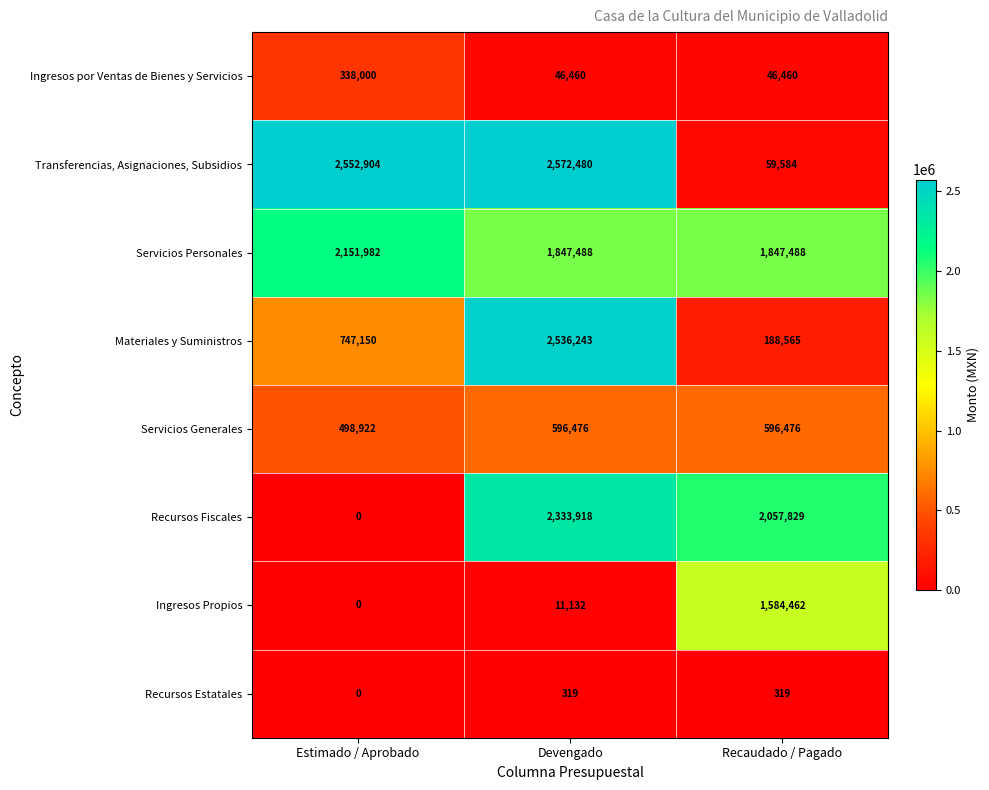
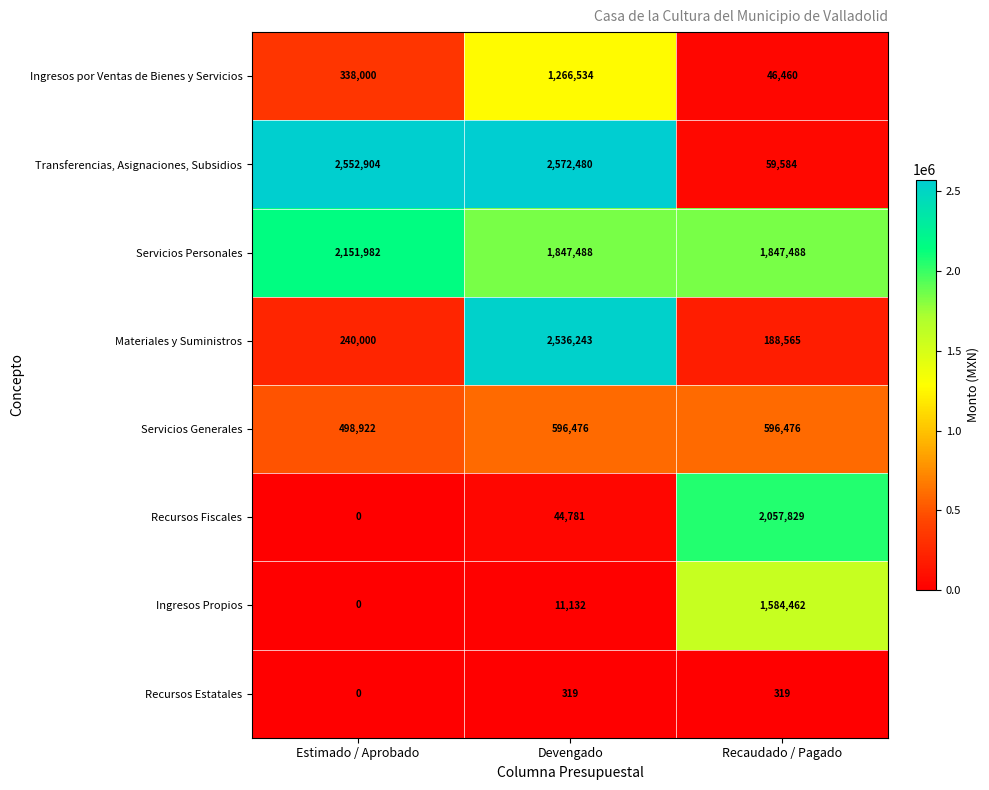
  {
    "Ingresos por Ventas de Bienes y Servicios": {
      "Estimado / Aprobado": "338,000",
-     "Devengado": "46,460",
+     "Devengado": "1,266,534",
      "Recaudado / Pagado": "46,460"
    },
    "Transferencias, Asignaciones, Subsidios": {
      "Estimado / Aprobado": "2,552,904",
      "Devengado": "2,572,480",
      "Recaudado / Pagado": "59,584"
    },
    "Servicios Personales": {
      "Estimado / Aprobado": "2,151,982",
      "Devengado": "1,847,488",
      "Recaudado / Pagado": "1,847,488"
    },
    "Materiales y Suministros": {
-     "Estimado / Aprobado": "747,150",
+     "Estimado / Aprobado": "240,000",
      "Devengado": "2,536,243",
      "Recaudado / Pagado": "188,565"
    },
    "Servicios Generales": {
      "Estimado / Aprobado": "498,922",
      "Devengado": "596,476",
      "Recaudado / Pagado": "596,476"
    },
    "Recursos Fiscales": {
      "Estimado / Aprobado": "0",
-     "Devengado": "2,333,918",
+     "Devengado": "44,781",
      "Recaudado / Pagado": "2,057,829"
    },
    "Ingresos Propios": {
      "Estimado / Aprobado": "0",
      "Devengado": "11,132",
      "Recaudado / Pagado": "1,584,462"
    },
    "Recursos Estatales": {
      "Estimado / Aprobado": "0",
      "Devengado": "319",
      "Recaudado / Pagado": "319"
    }
  }
